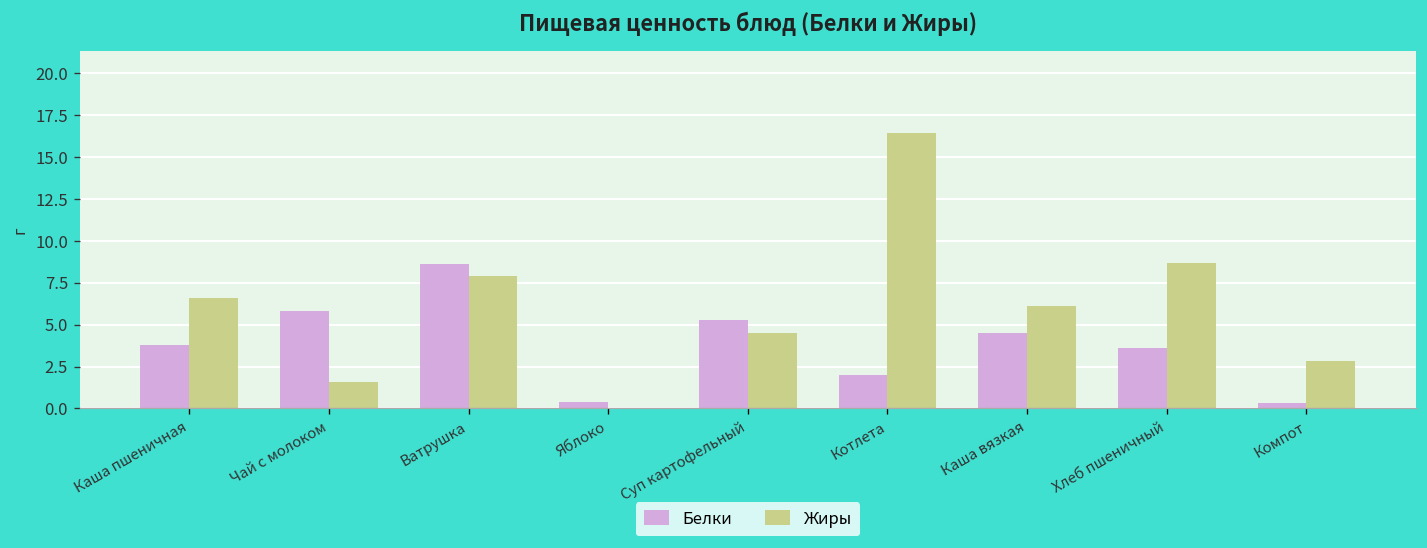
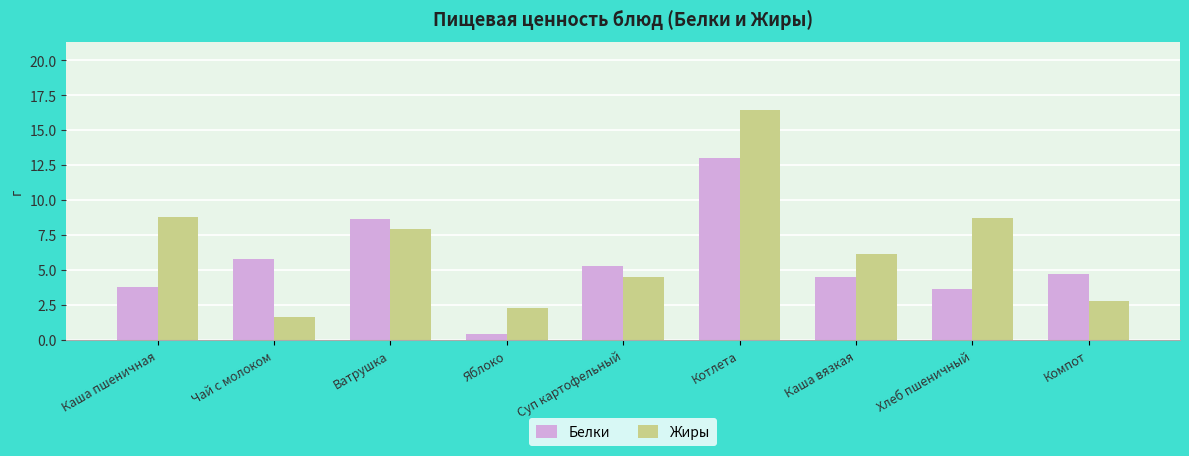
  {
    "Белки": {
      "Каша пшеничная": 3.8,
      "Чай с молоком": 5.8,
      "Ватрушка": 8.6,
      "Яблоко": 0.4,
      "Суп картофельный": 5.3,
-     "Котлета": 2,
+     "Котлета": 13,
      "Каша вязкая": 4.5,
      "Хлеб пшеничный": 3.6,
-     "Компот": 0.3
+     "Компот": 4.7
    },
    "Жиры": {
-     "Каша пшеничная": 6.6,
+     "Каша пшеничная": 8.8,
      "Чай с молоком": 1.6,
      "Ватрушка": 7.9,
-     "Яблоко": 0.0,
+     "Яблоко": 2.3,
      "Суп картофельный": 4.5,
      "Котлета": 16.4,
      "Каша вязкая": 6.1,
      "Хлеб пшеничный": 8.7,
      "Компот": 2.8
    }
  }
